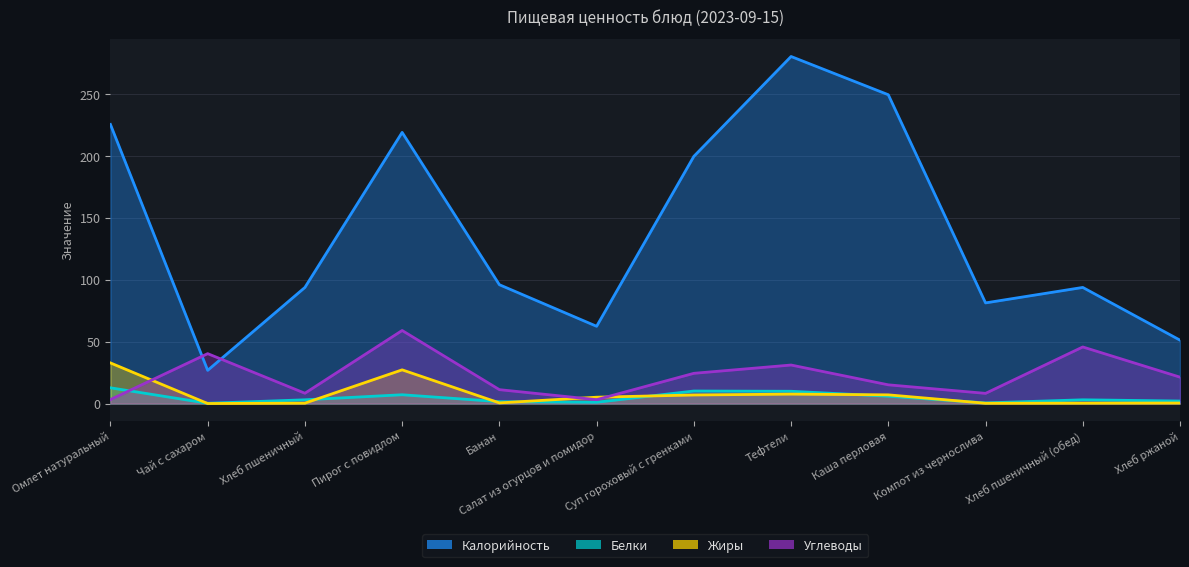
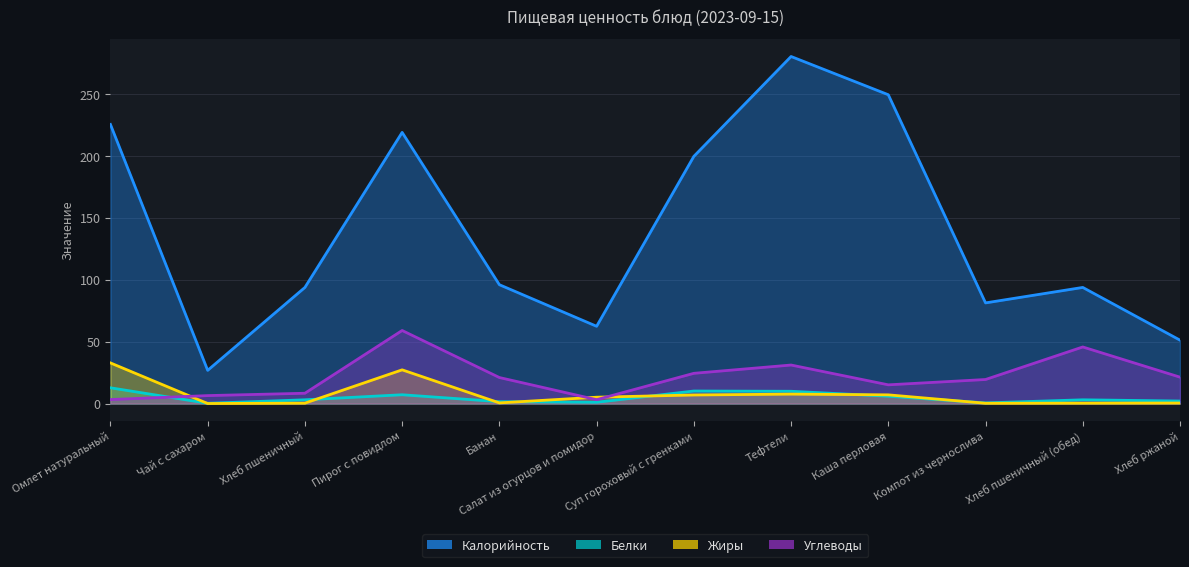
  {
    "Жиры": {
      "Омлет натуральный": 33,
      "Хлеб пшеничный": 0,
      "Пирог с повидлом": 27,
      "Суп гороховый с гренками": 7,
      "Тефтели": 8,
      "Хлеб пшеничный (обед)": 0
    },
    "Углеводы": {
      "Омлет натуральный": 3,
-     "Чай с сахаром": 40,
+     "Чай с сахаром": 6,
      "Хлеб пшеничный": 8,
      "Пирог с повидлом": 59,
-     "Банан": 11,
+     "Банан": 21,
      "Суп гороховый с гренками": 24,
      "Тефтели": 31,
      "Каша перловая": 15,
-     "Компот из чернослива": 8,
+     "Компот из чернослива": 19,
      "Хлеб пшеничный (обед)": 46,
      "Хлеб ржаной": 21
    }
  }
